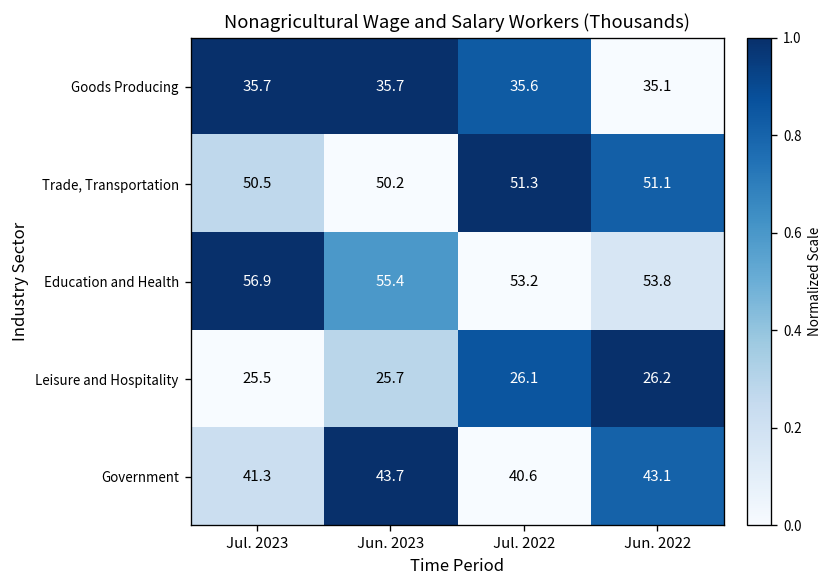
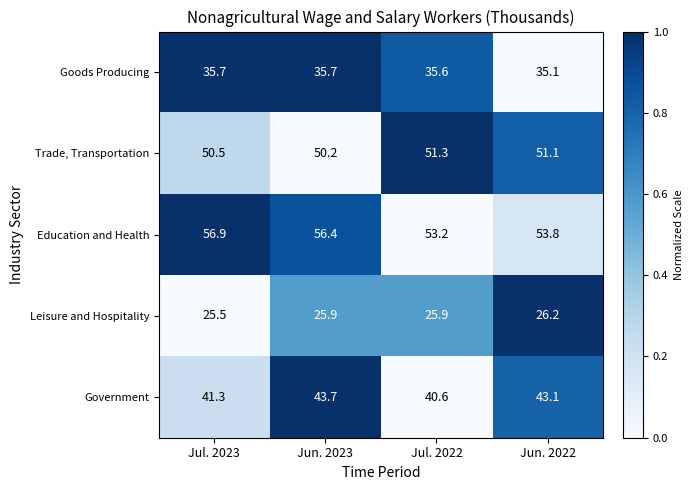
  {
    "Goods Producing": {
      "Jul. 2023": 35.7,
      "Jun. 2023": 35.7,
      "Jul. 2022": 35.6,
      "Jun. 2022": 35.1
    },
    "Trade, Transportation": {
      "Jul. 2023": 50.5,
      "Jun. 2023": 50.2,
      "Jul. 2022": 51.3,
      "Jun. 2022": 51.1
    },
    "Education and Health": {
      "Jul. 2023": 56.9,
-     "Jun. 2023": 55.4,
+     "Jun. 2023": 56.4,
      "Jul. 2022": 53.2,
      "Jun. 2022": 53.8
    },
    "Leisure and Hospitality": {
      "Jul. 2023": 25.5,
-     "Jun. 2023": 25.7,
-     "Jul. 2022": 26.1,
+     "Jun. 2023": 25.9,
+     "Jul. 2022": 25.9,
      "Jun. 2022": 26.2
    },
    "Government": {
      "Jul. 2023": 41.3,
      "Jun. 2023": 43.7,
      "Jul. 2022": 40.6,
      "Jun. 2022": 43.1
    }
  }
